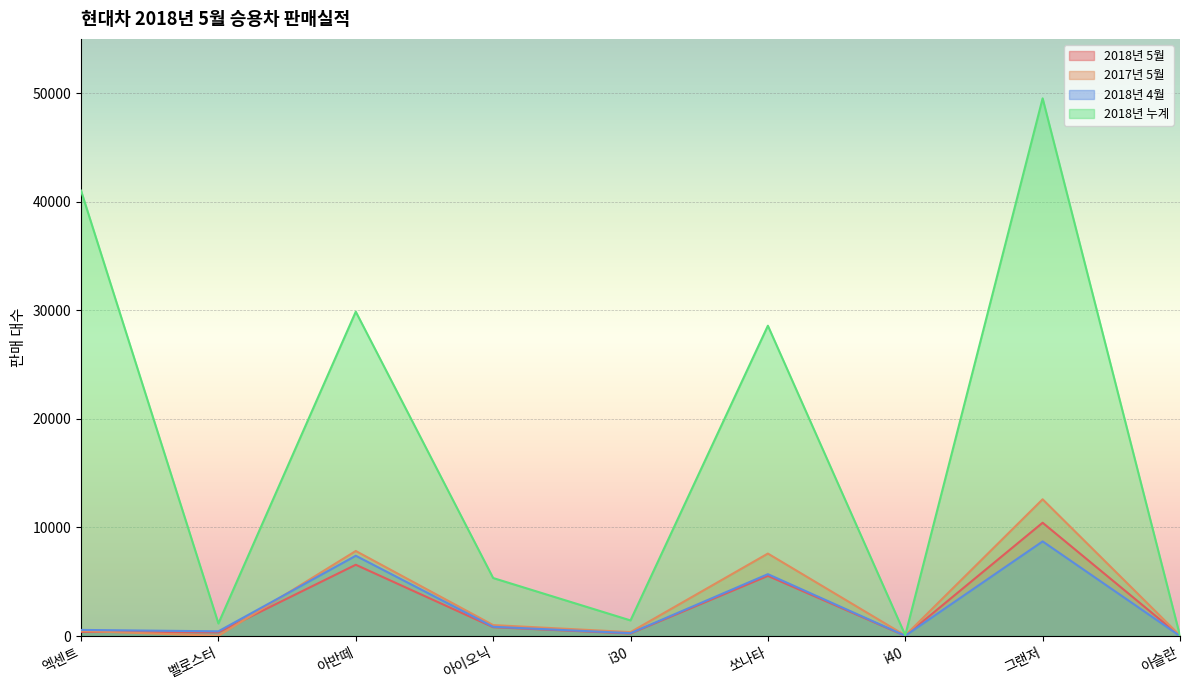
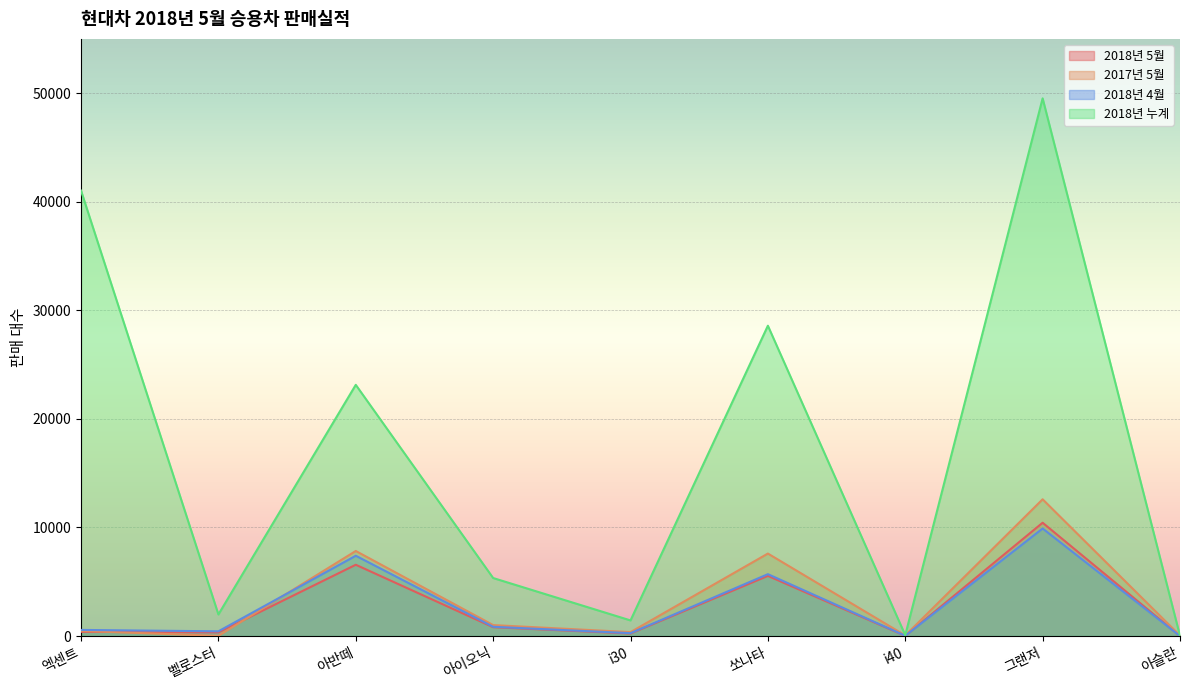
  {
    "2018년 4월": {
      "아반떼": 7400,
-     "그랜저": 8700
+     "그랜저": 9900
    },
    "2018년 누계": {
      "엑센트": 41000,
-     "벨로스터": 1200,
-     "아반떼": 29900,
+     "벨로스터": 2000,
+     "아반떼": 23100,
      "아이오닉": 5300,
      "i30": 1400,
      "쏘나타": 28600,
      "그랜저": 49500
    }
  }
